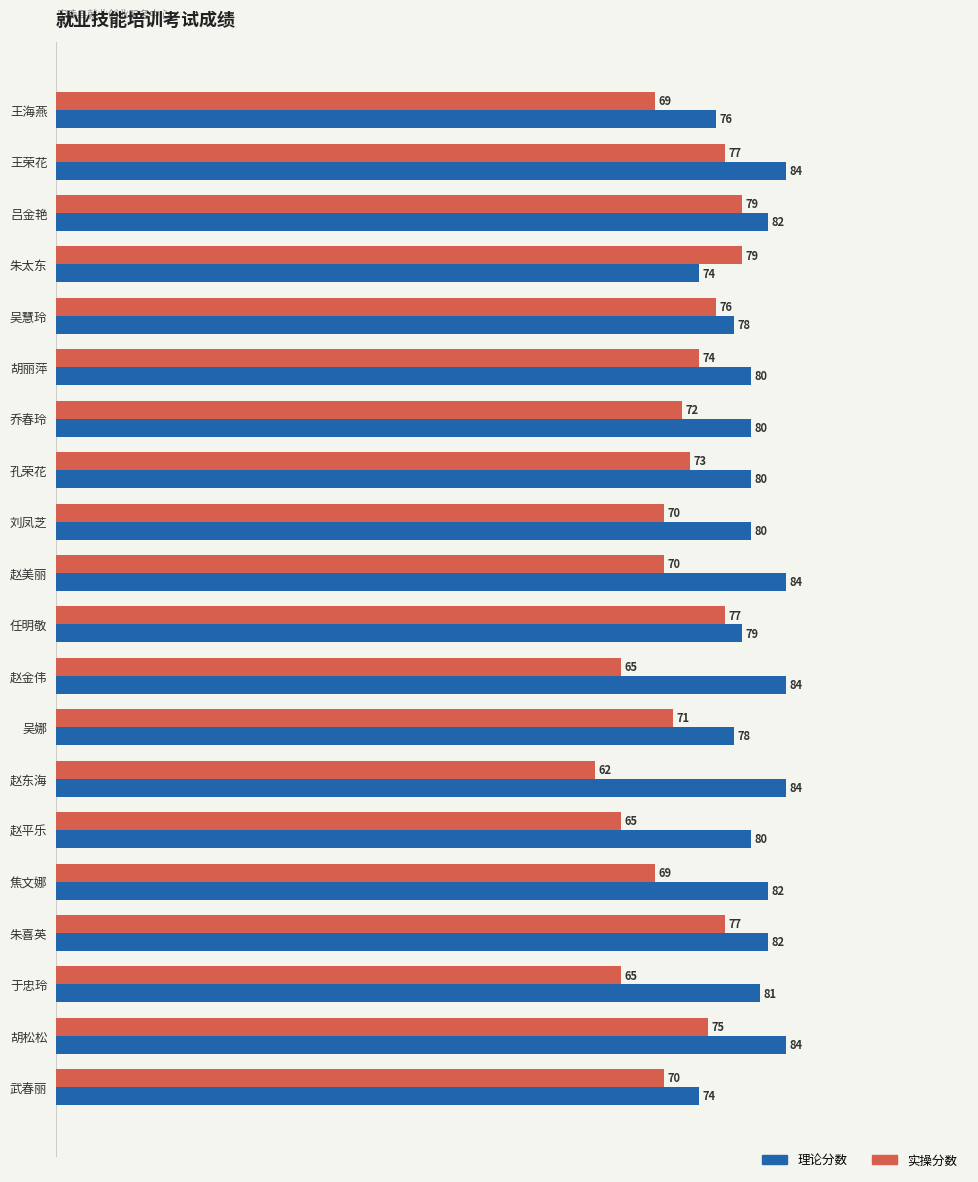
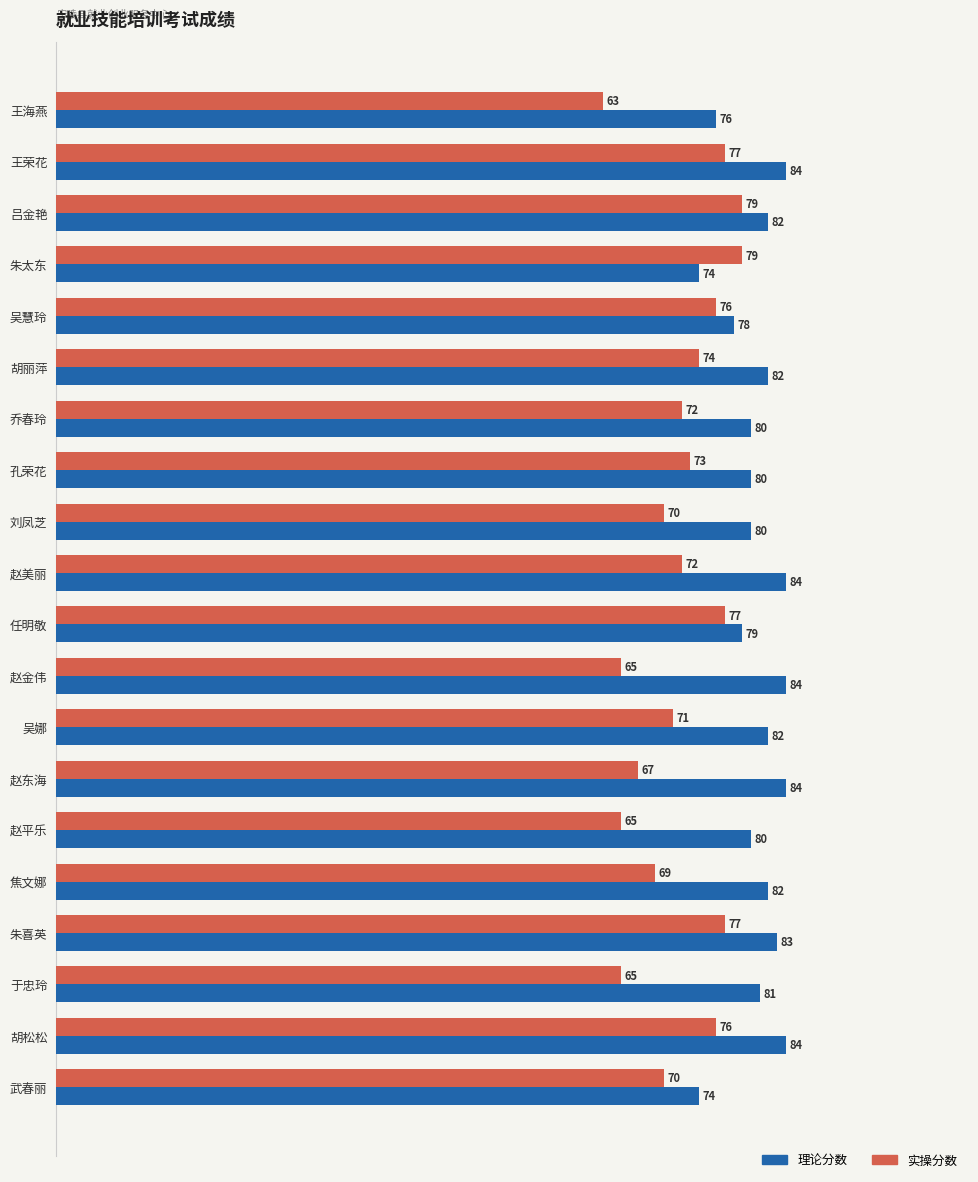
  {
    "理论分数": {
      "王海燕": 76,
      "王荣花": 84,
      "吕金艳": 82,
      "朱太东": 74,
      "吴慧玲": 78,
-     "胡丽萍": 80,
+     "胡丽萍": 82,
      "乔春玲": 80,
      "孔荣花": 80,
      "刘凤芝": 80,
      "赵美丽": 84,
      "任明敬": 79,
      "赵金伟": 84,
-     "吴娜": 78,
+     "吴娜": 82,
      "赵东海": 84,
      "赵平乐": 80,
      "焦文娜": 82,
-     "朱喜英": 82,
+     "朱喜英": 83,
      "于忠玲": 81,
      "胡松松": 84,
      "武春丽": 74
    },
    "实操分数": {
-     "王海燕": 69,
+     "王海燕": 63,
      "王荣花": 77,
      "吕金艳": 79,
      "朱太东": 79,
      "吴慧玲": 76,
      "胡丽萍": 74,
      "乔春玲": 72,
      "孔荣花": 73,
      "刘凤芝": 70,
-     "赵美丽": 70,
+     "赵美丽": 72,
      "任明敬": 77,
      "赵金伟": 65,
      "吴娜": 71,
-     "赵东海": 62,
+     "赵东海": 67,
      "赵平乐": 65,
      "焦文娜": 69,
      "朱喜英": 77,
      "于忠玲": 65,
-     "胡松松": 75,
+     "胡松松": 76,
      "武春丽": 70
    }
  }
